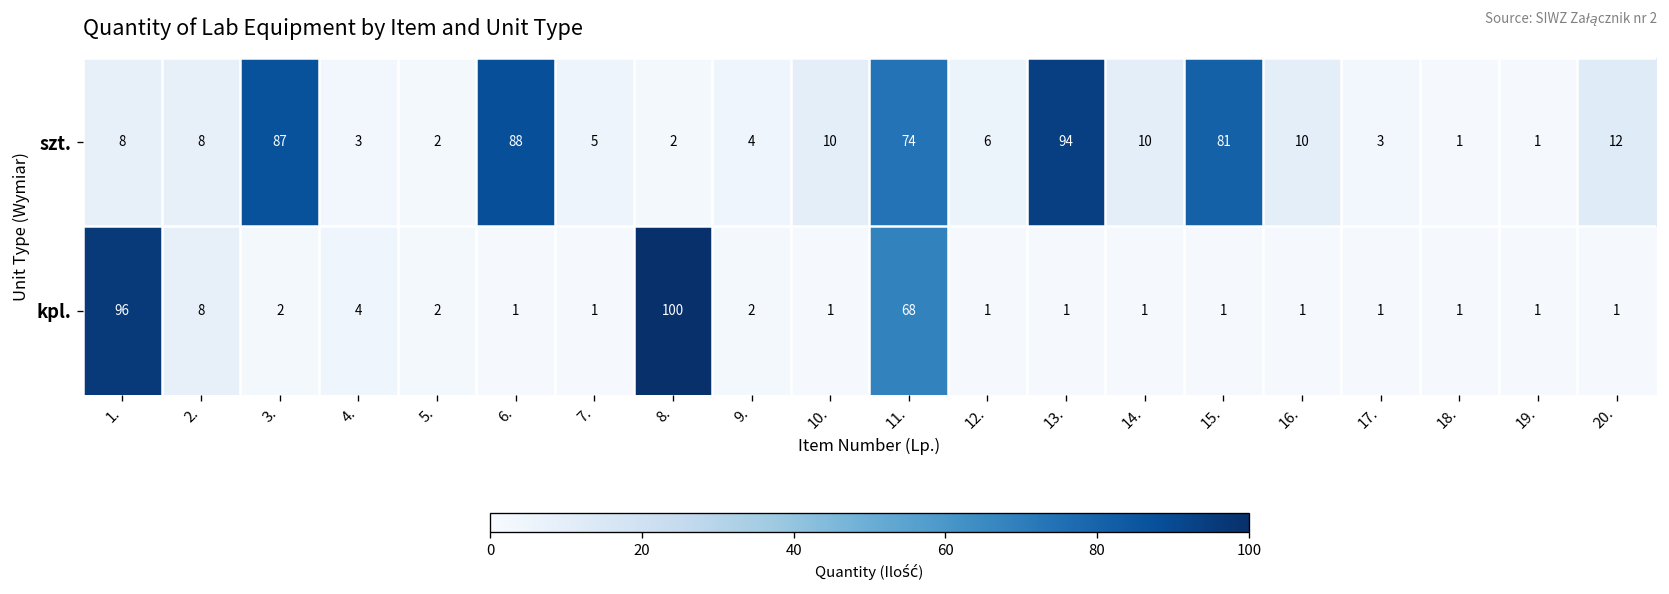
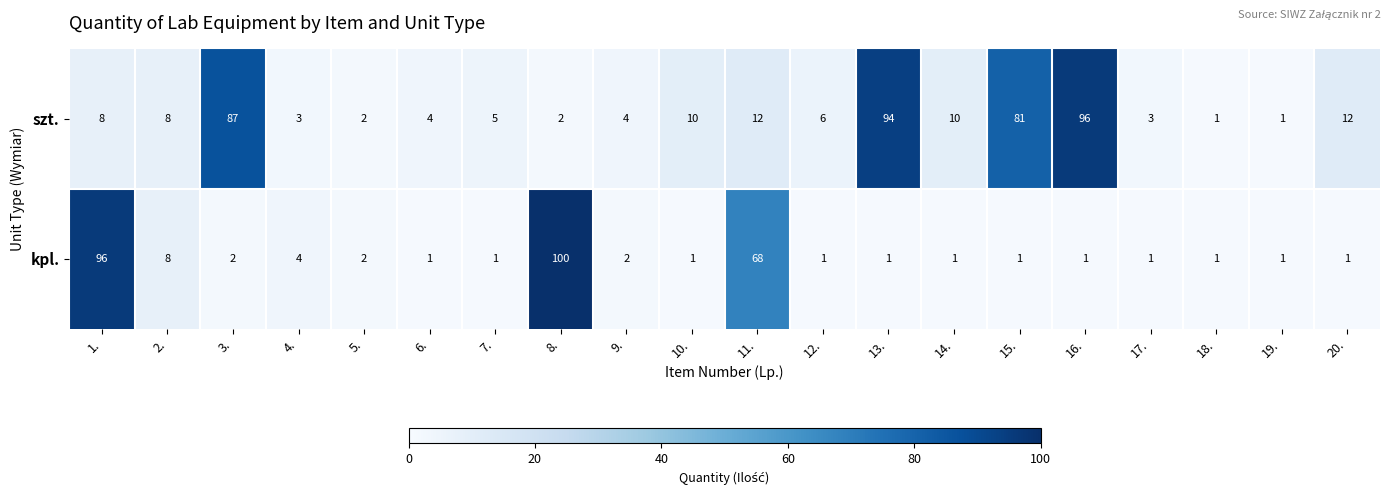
  {
    "szt.": {
      "1.": 8,
      "2.": 8,
      "3.": 87,
      "4.": 3,
      "5.": 2,
-     "6.": 88,
+     "6.": 4,
      "7.": 5,
      "8.": 2,
      "9.": 4,
      "10.": 10,
-     "11.": 74,
+     "11.": 12,
      "12.": 6,
      "13.": 94,
      "14.": 10,
      "15.": 81,
-     "16.": 10,
+     "16.": 96,
      "17.": 3,
      "18.": 1,
      "19.": 1,
      "20.": 12
    },
    "kpl.": {
      "1.": 96,
      "2.": 8,
      "3.": 2,
      "4.": 4,
      "5.": 2,
      "6.": 1,
      "7.": 1,
      "8.": 100,
      "9.": 2,
      "10.": 1,
      "11.": 68,
      "12.": 1,
      "13.": 1,
      "14.": 1,
      "15.": 1,
      "16.": 1,
      "17.": 1,
      "18.": 1,
      "19.": 1,
      "20.": 1
    }
  }
